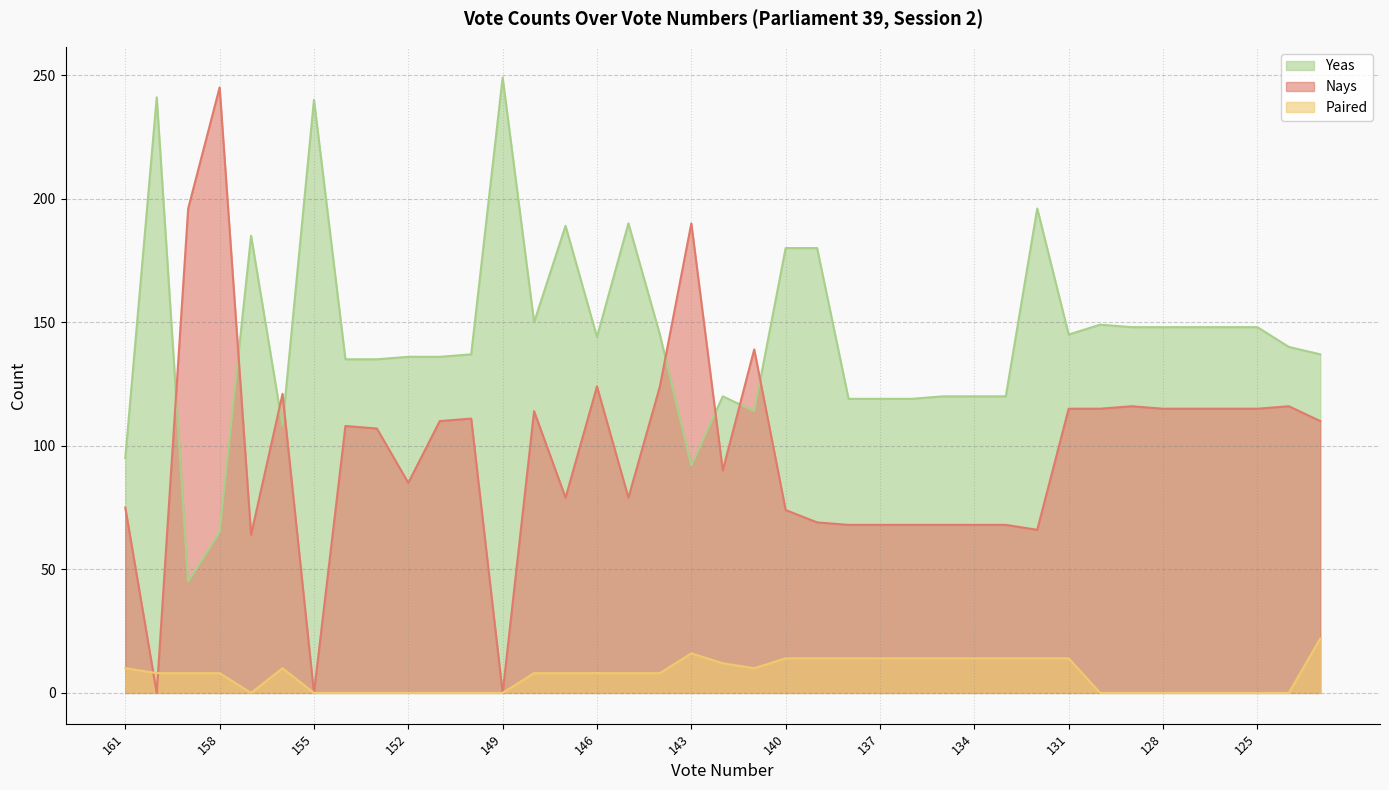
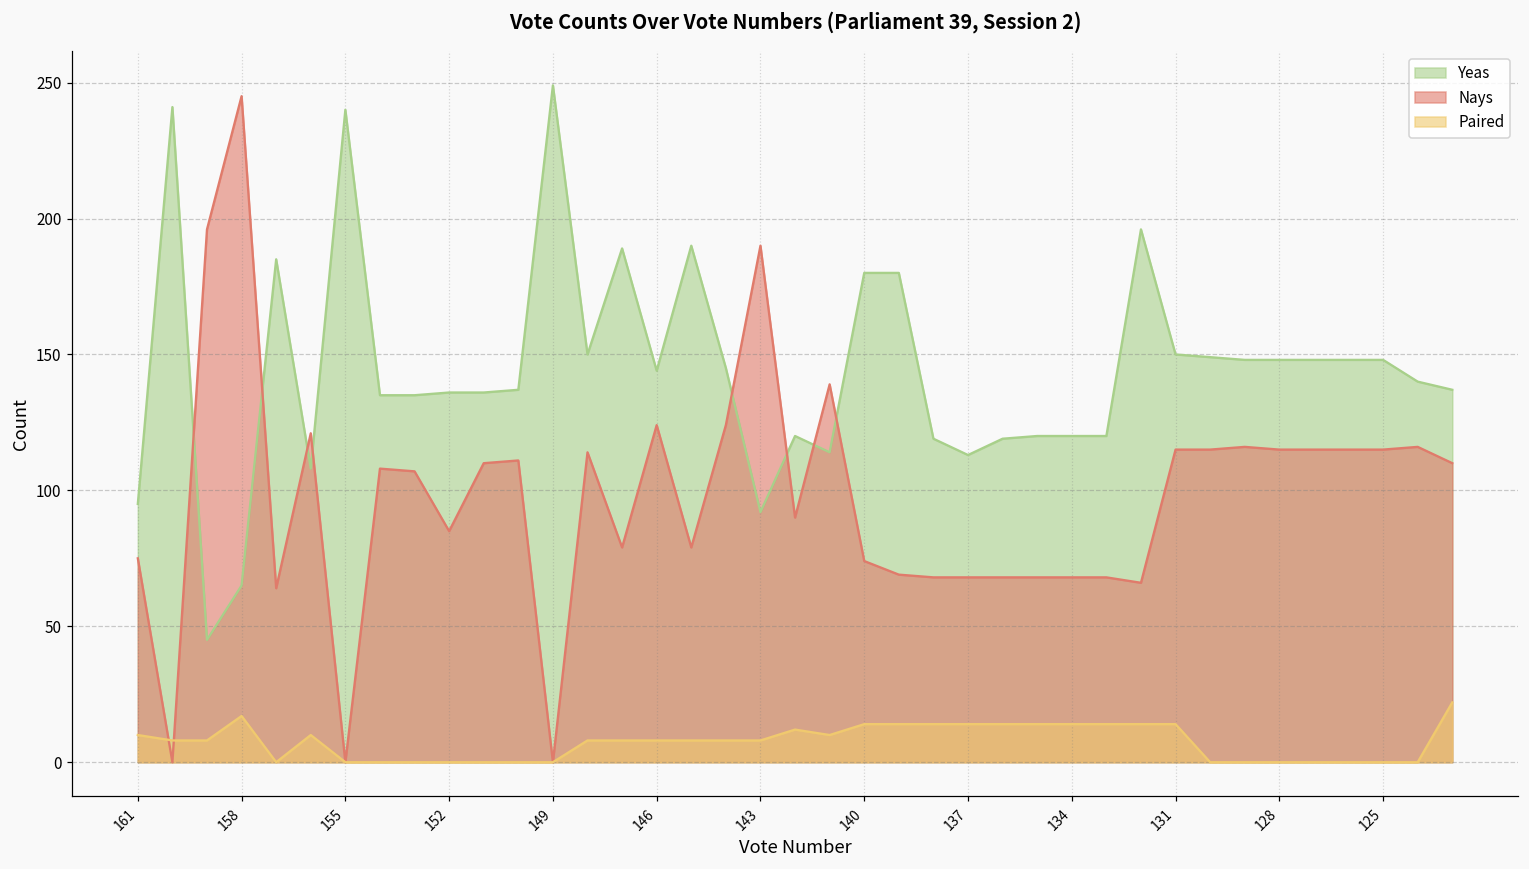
  {
    "Yeas": {
      "161": 95,
      "158": 65,
      "155": 240,
      "152": 136,
      "149": 249,
      "146": 144,
      "143": 92,
      "140": 180,
-     "137": 119,
+     "137": 113,
      "134": 120,
-     "131": 145,
+     "131": 150,
      "128": 148,
      "125": 148
    },
    "Nays": {
      "161": 75,
      "158": 245,
      "152": 85,
      "146": 124,
      "143": 190,
      "140": 74,
      "137": 68,
      "134": 68,
      "131": 115,
      "128": 115,
      "125": 115
    },
    "Paired": {
      "161": 10,
-     "158": 8,
+     "158": 17,
      "152": 0,
      "146": 8,
-     "143": 16,
+     "143": 8,
      "140": 14,
      "137": 14,
      "134": 14,
      "131": 14,
      "128": 0,
      "125": 0
    }
  }
